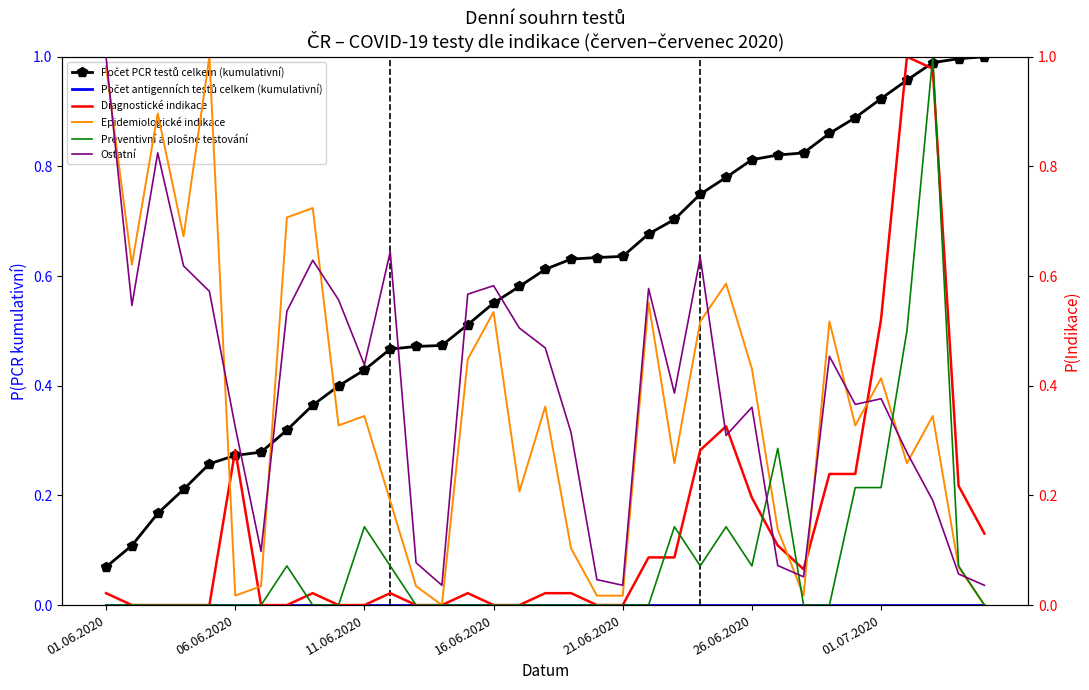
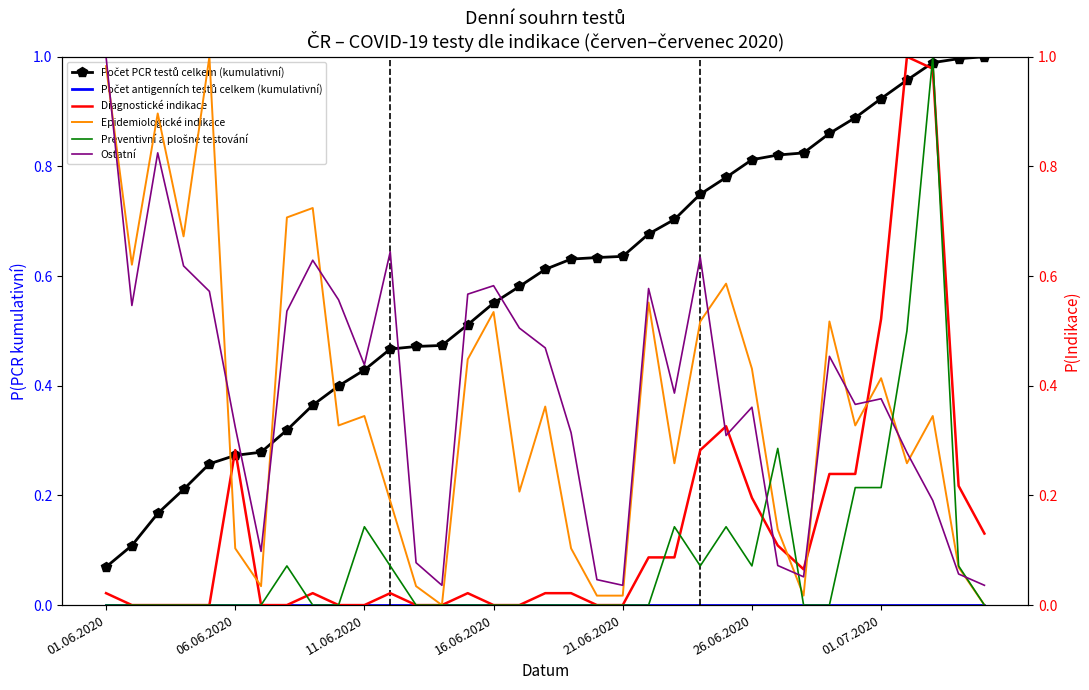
  {
    "Počet PCR testů celkem (kumulativní)": {
      "01.06.2020": 0.07,
      "06.06.2020": 0.27,
      "11.06.2020": 0.43,
      "16.06.2020": 0.55,
      "21.06.2020": 0.64,
      "26.06.2020": 0.81,
      "01.07.2020": 0.92
    },
    "Počet antigenních testů celkem (kumulativní)": {
      "01.06.2020": 0.00,
      "06.06.2020": 0.00,
      "11.06.2020": 0.00,
      "16.06.2020": 0.00,
      "21.06.2020": 0.00,
      "26.06.2020": 0.00,
      "01.07.2020": 0.00
    },
    "Diagnostické indikace": {
      "01.06.2020": 0.02,
      "06.06.2020": 0.28,
      "11.06.2020": 0.00,
      "26.06.2020": 0.20,
      "01.07.2020": 0.52
    },
    "Epidemiologické indikace": {
-     "06.06.2020": 0.02,
+     "06.06.2020": 0.10,
      "11.06.2020": 0.34,
      "16.06.2020": 0.53,
      "21.06.2020": 0.02,
      "26.06.2020": 0.43,
      "01.07.2020": 0.41
    },
    "Preventivní a plošné testování": {
      "01.06.2020": 0.00,
      "06.06.2020": 0.00,
      "11.06.2020": 0.14,
      "26.06.2020": 0.07,
      "01.07.2020": 0.21
    },
    "Ostatní": {
      "01.06.2020": 1.00,
      "06.06.2020": 0.32,
      "11.06.2020": 0.44,
      "16.06.2020": 0.58,
      "21.06.2020": 0.04,
      "26.06.2020": 0.36,
      "01.07.2020": 0.38
    }
  }
